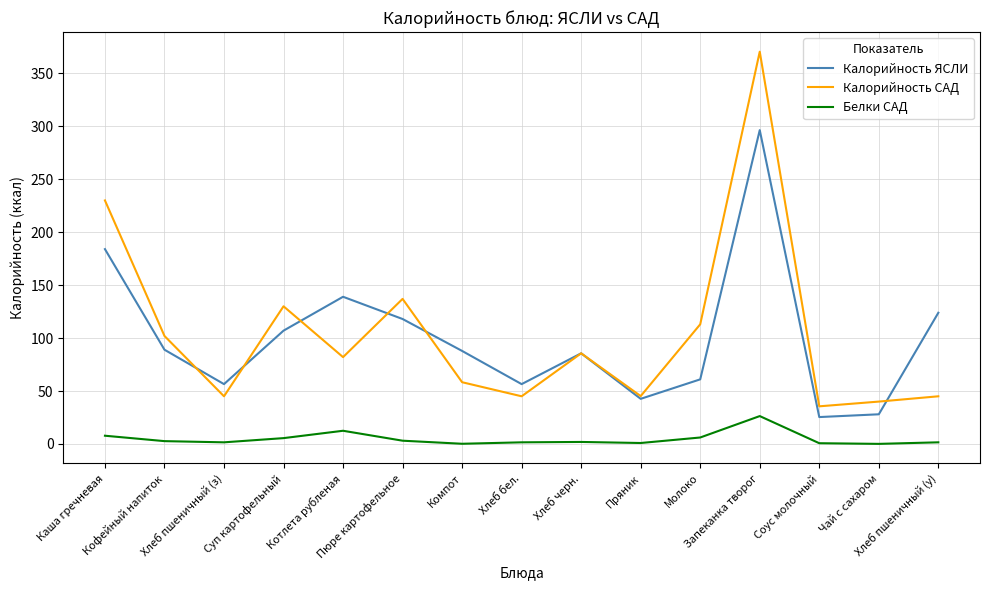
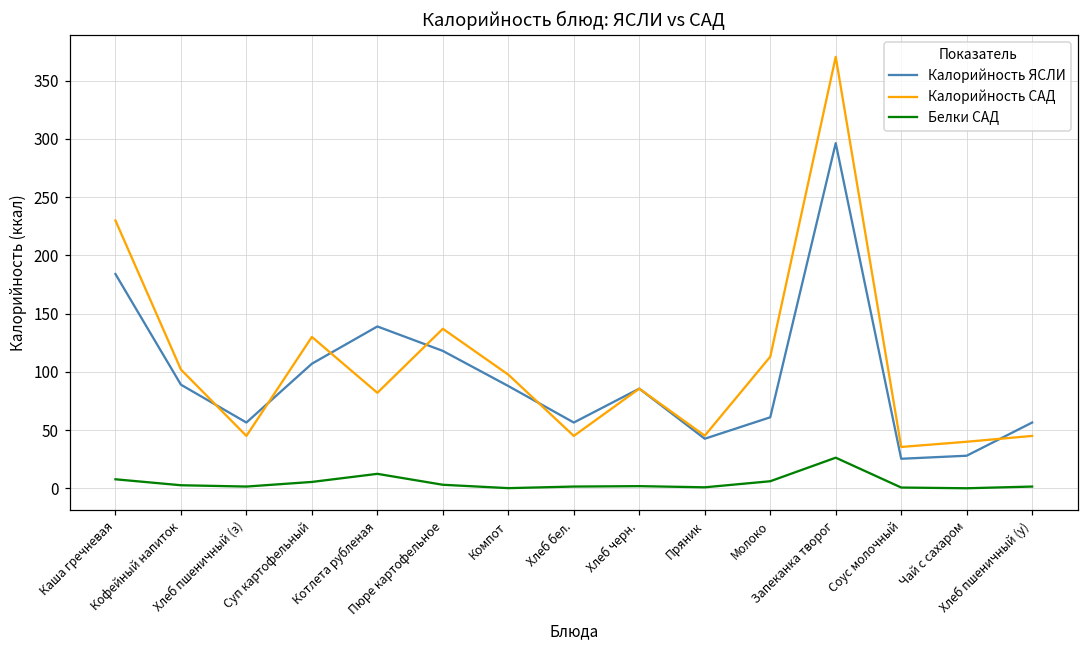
  {
    "Калорийность ЯСЛИ": {
      "Каша гречневая": 184,
      "Кофейный напиток": 89,
      "Хлеб пшеничный (з)": 57,
      "Суп картофельный": 107,
      "Котлета рубленая": 139,
      "Пюре картофельное": 118,
      "Компот": 88,
      "Хлеб бел.": 57,
      "Пряник": 43,
      "Молоко": 61,
      "Запеканка творог": 296,
      "Соус молочный": 25,
      "Чай с сахаром": 28,
-     "Хлеб пшеничный (у)": 124
+     "Хлеб пшеничный (у)": 57
    },
    "Калорийность САД": {
      "Каша гречневая": 230,
      "Кофейный напиток": 102,
      "Хлеб пшеничный (з)": 45,
      "Суп картофельный": 130,
      "Котлета рубленая": 82,
      "Пюре картофельное": 137,
-     "Компот": 58,
+     "Компот": 98,
      "Хлеб бел.": 45,
      "Пряник": 45,
      "Молоко": 113,
      "Запеканка творог": 371,
      "Соус молочный": 36,
      "Чай с сахаром": 40,
      "Хлеб пшеничный (у)": 45
    },
    "Белки САД": {
      "Каша гречневая": 8,
      "Кофейный напиток": 3,
      "Хлеб пшеничный (з)": 2,
      "Суп картофельный": 5,
      "Котлета рубленая": 12,
      "Пюре картофельное": 3,
      "Компот": 0,
      "Хлеб бел.": 2,
      "Хлеб черн.": 2,
      "Пряник": 1,
      "Молоко": 6,
      "Запеканка творог": 26,
      "Соус молочный": 1,
      "Чай с сахаром": 0,
      "Хлеб пшеничный (у)": 2
    }
  }
